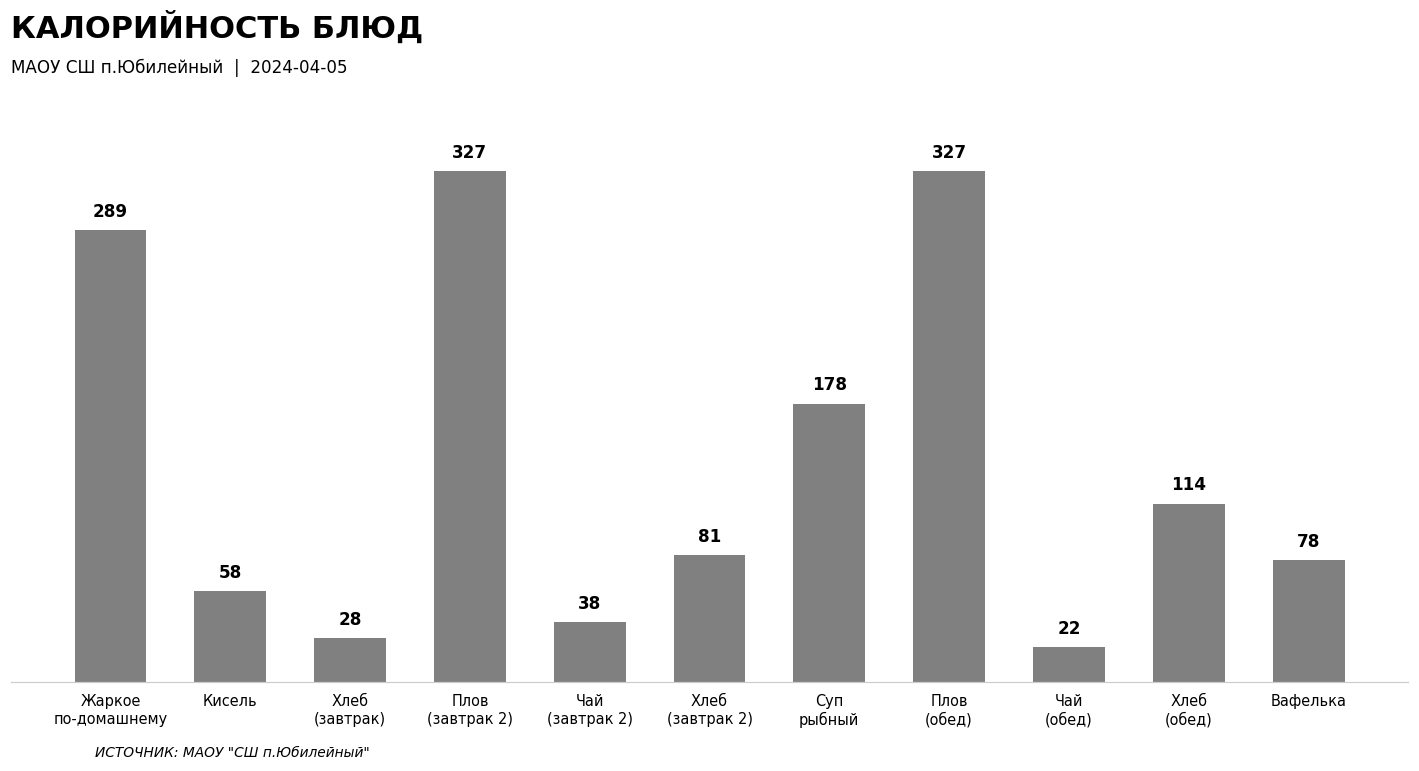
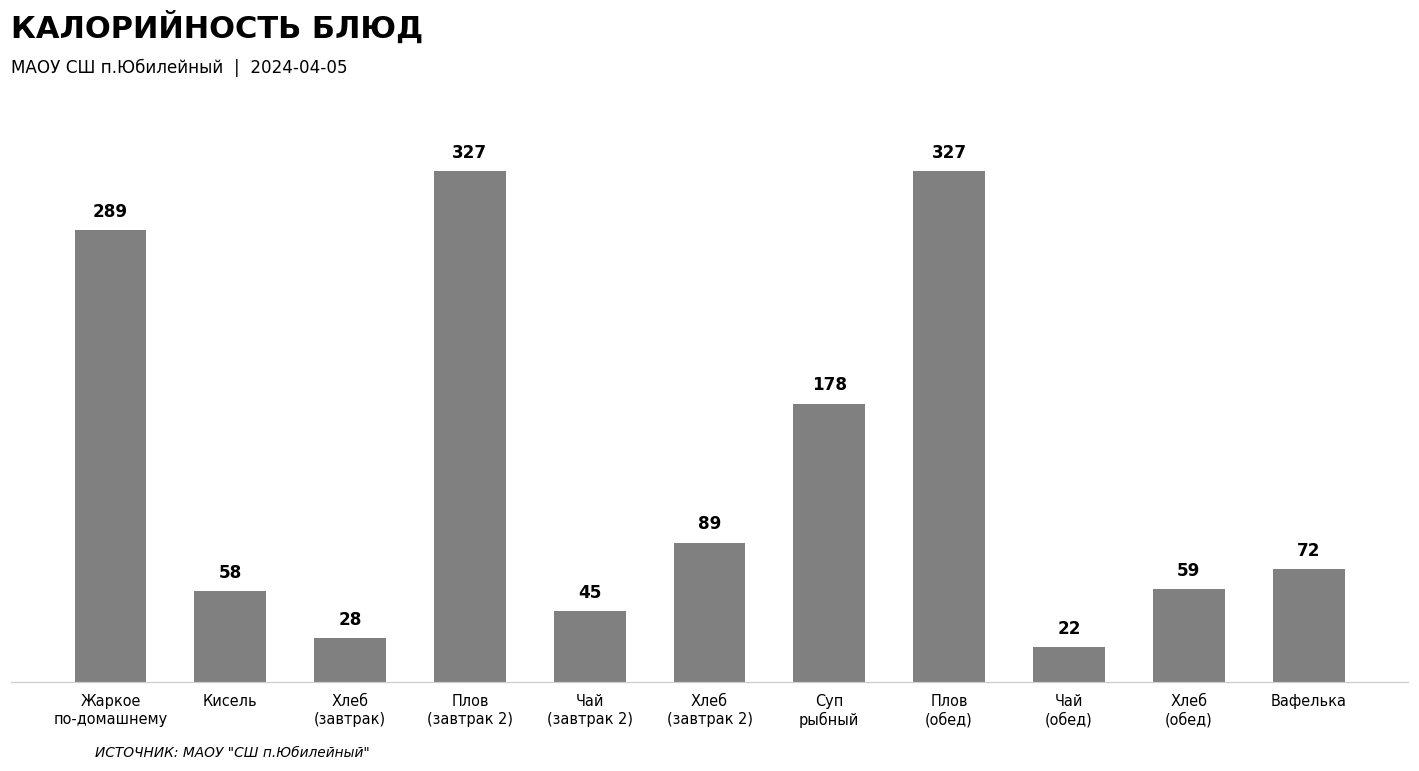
  {
    "Жаркое по-домашнему": 289,
    "Кисель": 58,
    "Хлеб (завтрак)": 28,
    "Плов (завтрак 2)": 327,
-   "Чай (завтрак 2)": 38,
-   "Хлеб (завтрак 2)": 81,
+   "Чай (завтрак 2)": 45,
+   "Хлеб (завтрак 2)": 89,
    "Суп рыбный": 178,
    "Плов (обед)": 327,
    "Чай (обед)": 22,
-   "Хлеб (обед)": 114,
-   "Вафелька": 78
+   "Хлеб (обед)": 59,
+   "Вафелька": 72
  }
